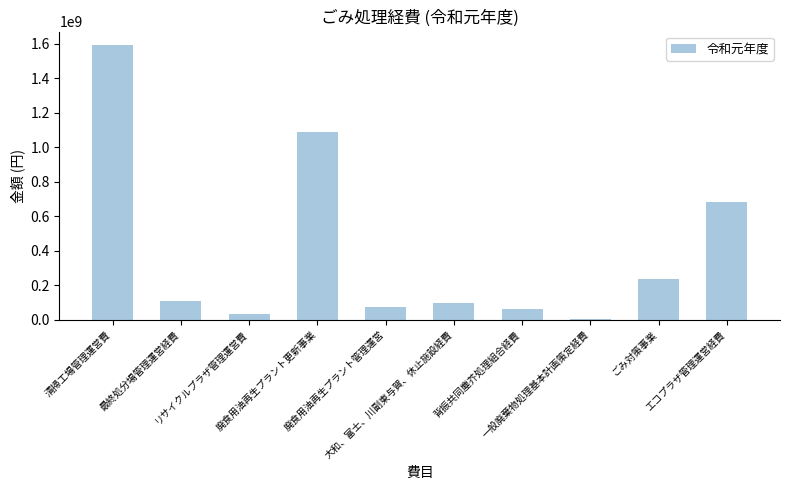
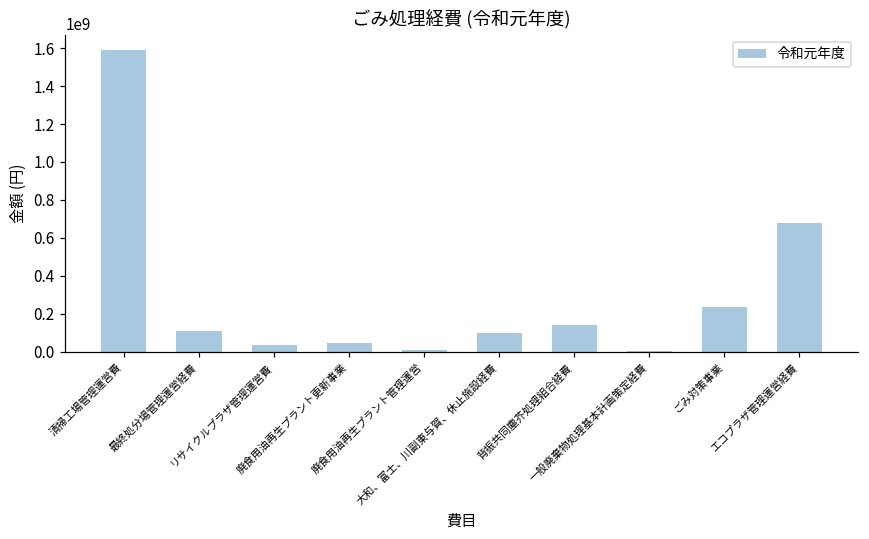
  {
    "清掃工場管理運営費": 1590000000,
    "最終処分場管理運営経費": 110000000,
    "リサイクルプラザ管理運営費": 30000000,
-   "廃食用油再生プラント更新事業": 1090000000,
-   "廃食用油再生プラント管理運営": 70000000,
+   "廃食用油再生プラント更新事業": 40000000,
+   "廃食用油再生プラント管理運営": 10000000,
    "大和、富士、川副東与賀、休止施設経費": 100000000,
-   "背振共同塵芥処理組合経費": 60000000,
+   "背振共同塵芥処理組合経費": 140000000,
    "ごみ対策事業": 230000000,
    "エコプラザ管理運営経費": 680000000
  }
